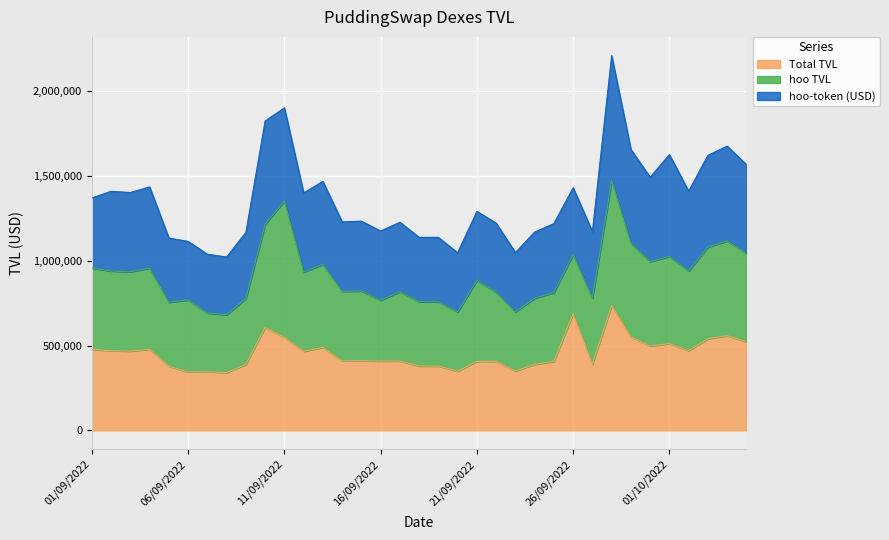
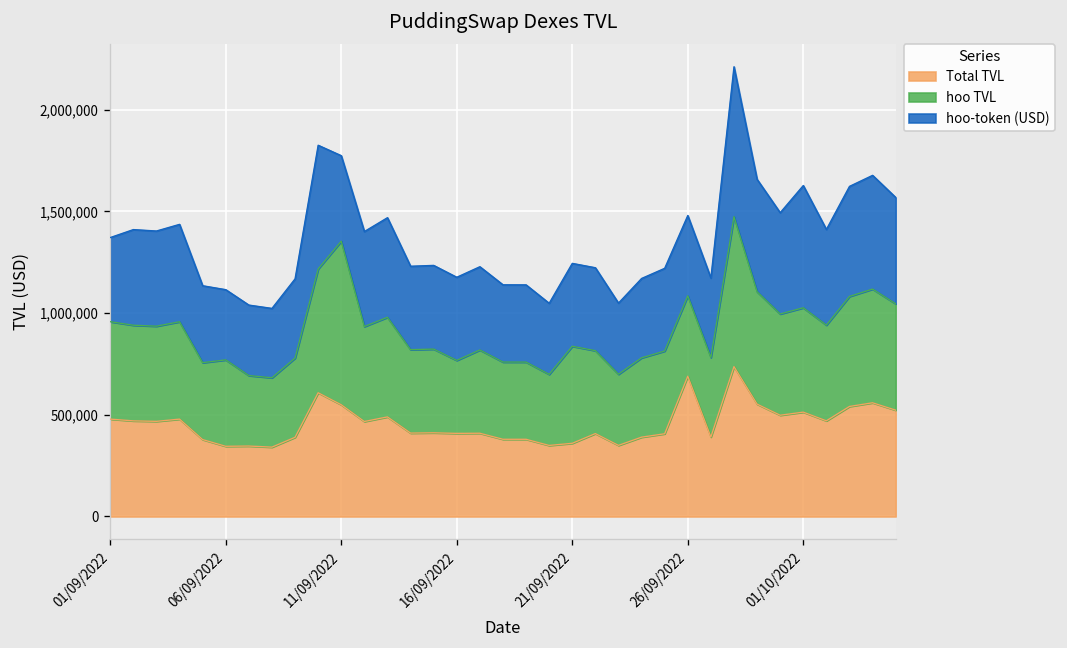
  {
    "Total TVL": {
      "01/09/2022": "480,000",
      "06/09/2022": "350,000",
      "11/09/2022": "550,000",
      "16/09/2022": "410,000",
-     "21/09/2022": "410,000",
+     "21/09/2022": "360,000",
      "26/09/2022": "690,000",
      "01/10/2022": "510,000"
    },
    "hoo TVL": {
      "01/09/2022": "480,000",
      "06/09/2022": "420,000",
      "11/09/2022": "800,000",
      "16/09/2022": "360,000",
      "21/09/2022": "480,000",
-     "26/09/2022": "350,000",
+     "26/09/2022": "400,000",
      "01/10/2022": "510,000"
    },
    "hoo-token (USD)": {
      "01/09/2022": "410,000",
      "06/09/2022": "350,000",
-     "11/09/2022": "550,000",
+     "11/09/2022": "420,000",
      "16/09/2022": "410,000",
      "21/09/2022": "410,000",
      "26/09/2022": "400,000",
      "01/10/2022": "600,000"
    }
  }
